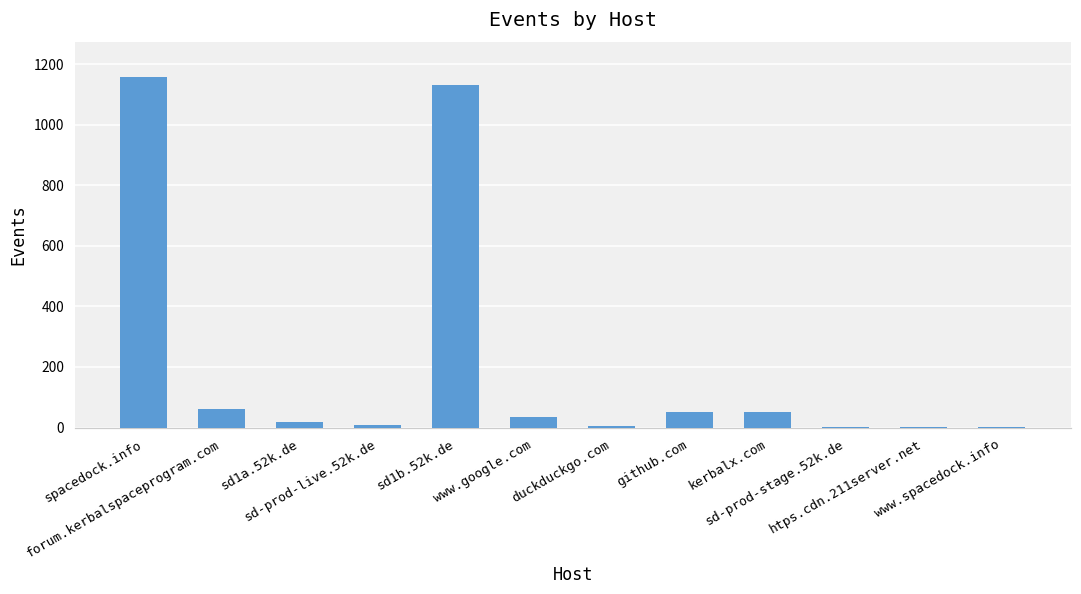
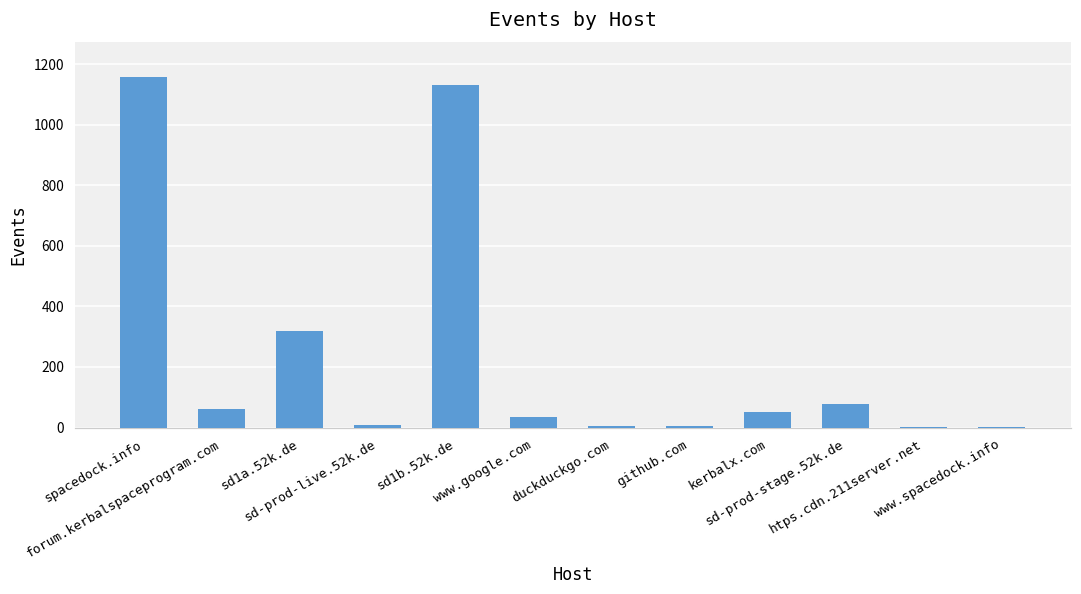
  {
    "spacedock.info": 1160,
    "forum.kerbalspaceprogram.com": 60,
-   "sd1a.52k.de": 20,
+   "sd1a.52k.de": 320,
    "sd1b.52k.de": 1130,
    "www.google.com": 40,
-   "github.com": 50,
+   "github.com": 0,
    "kerbalx.com": 50,
-   "sd-prod-stage.52k.de": 0
+   "sd-prod-stage.52k.de": 80
  }
